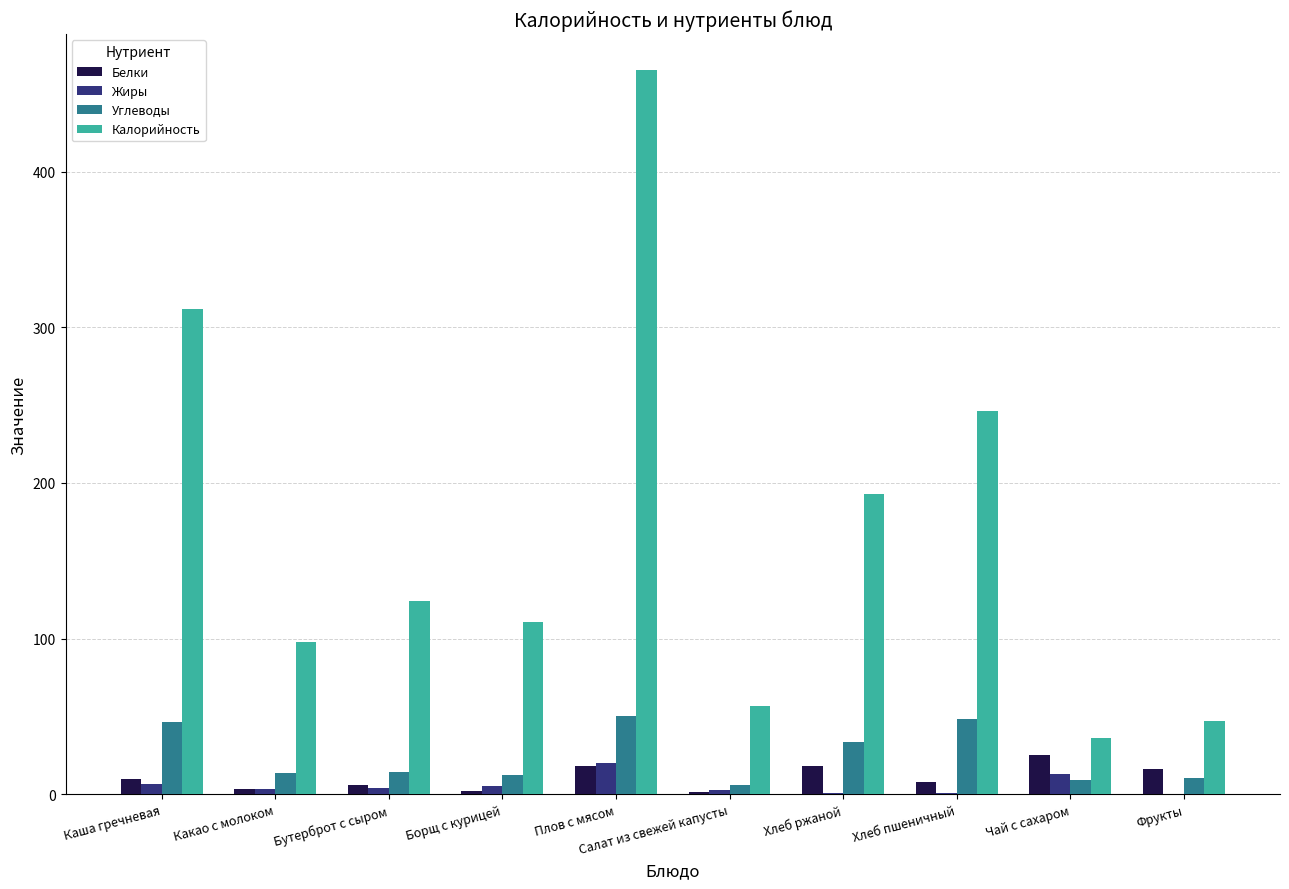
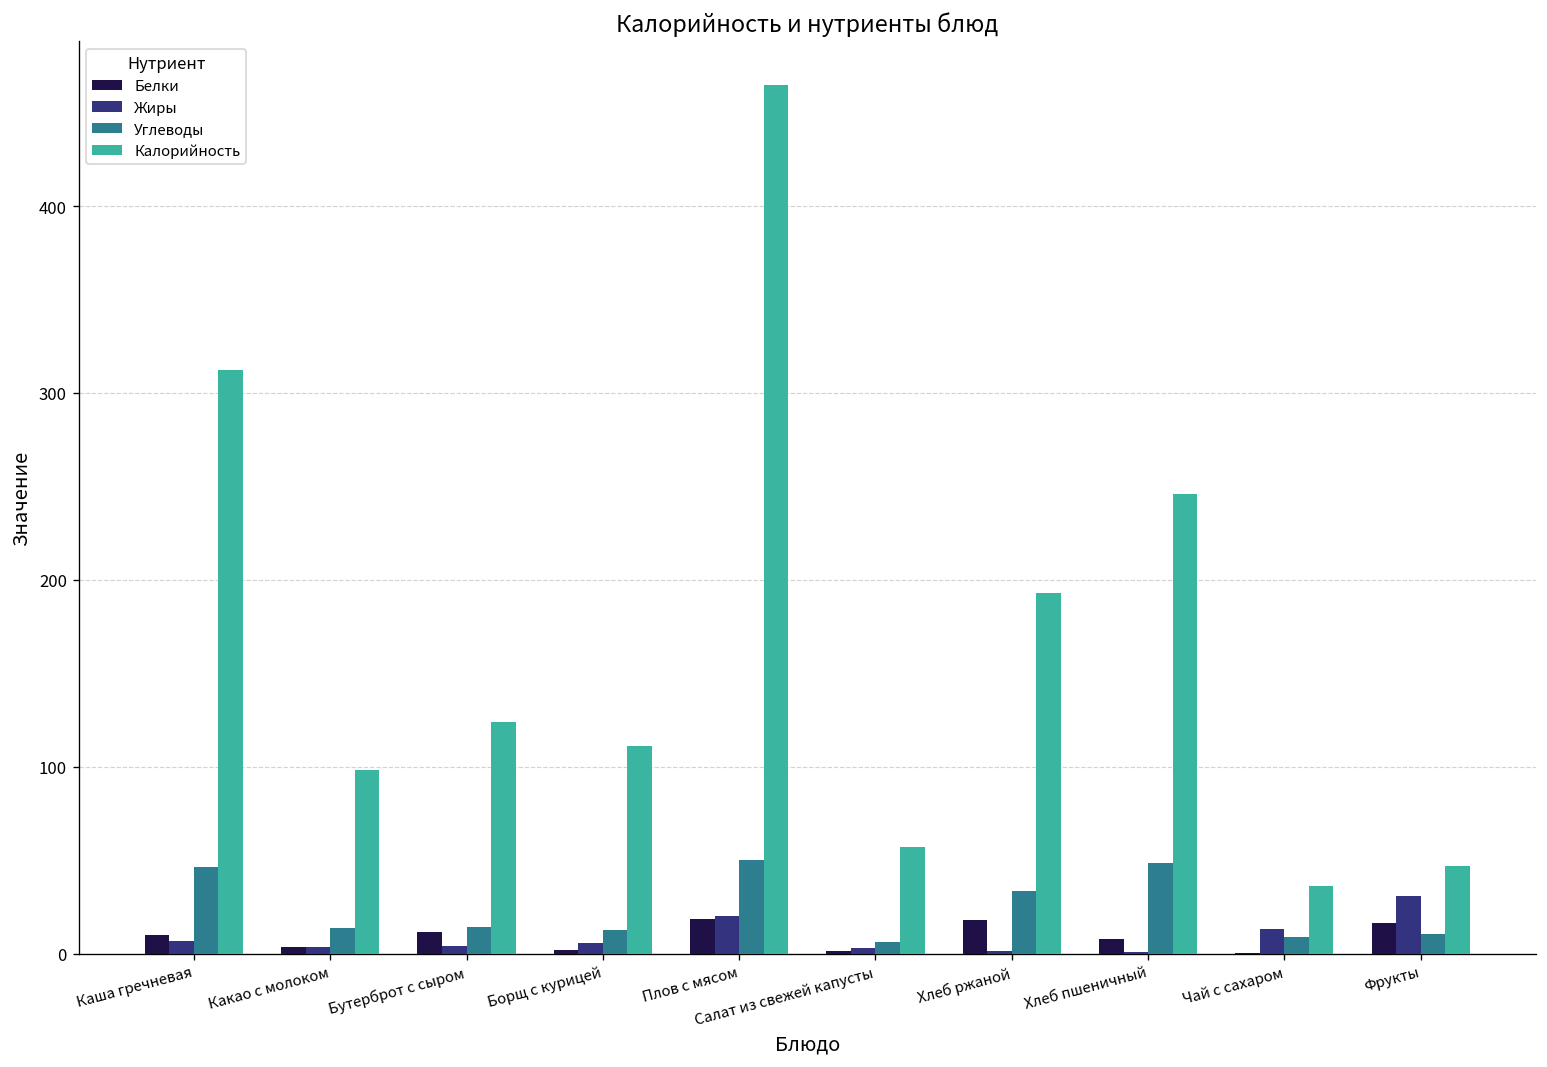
  {
    "Белки": {
      "Каша гречневая": 10,
      "Какао с молоком": 4,
-     "Бутерброт с сыром": 6,
+     "Бутерброт с сыром": 12,
      "Борщ с курицей": 2,
      "Плов с мясом": 19,
      "Хлеб ржаной": 18,
      "Хлеб пшеничный": 8,
-     "Чай с сахаром": 26,
+     "Чай с сахаром": 0,
      "Фрукты": 17
    },
    "Жиры": {
      "Каша гречневая": 7,
      "Какао с молоком": 3,
      "Бутерброт с сыром": 4,
      "Борщ с курицей": 5,
      "Плов с мясом": 20,
      "Салат из свежей капусты": 3,
      "Чай с сахаром": 13,
-     "Фрукты": 0
+     "Фрукты": 31
    }
  }
